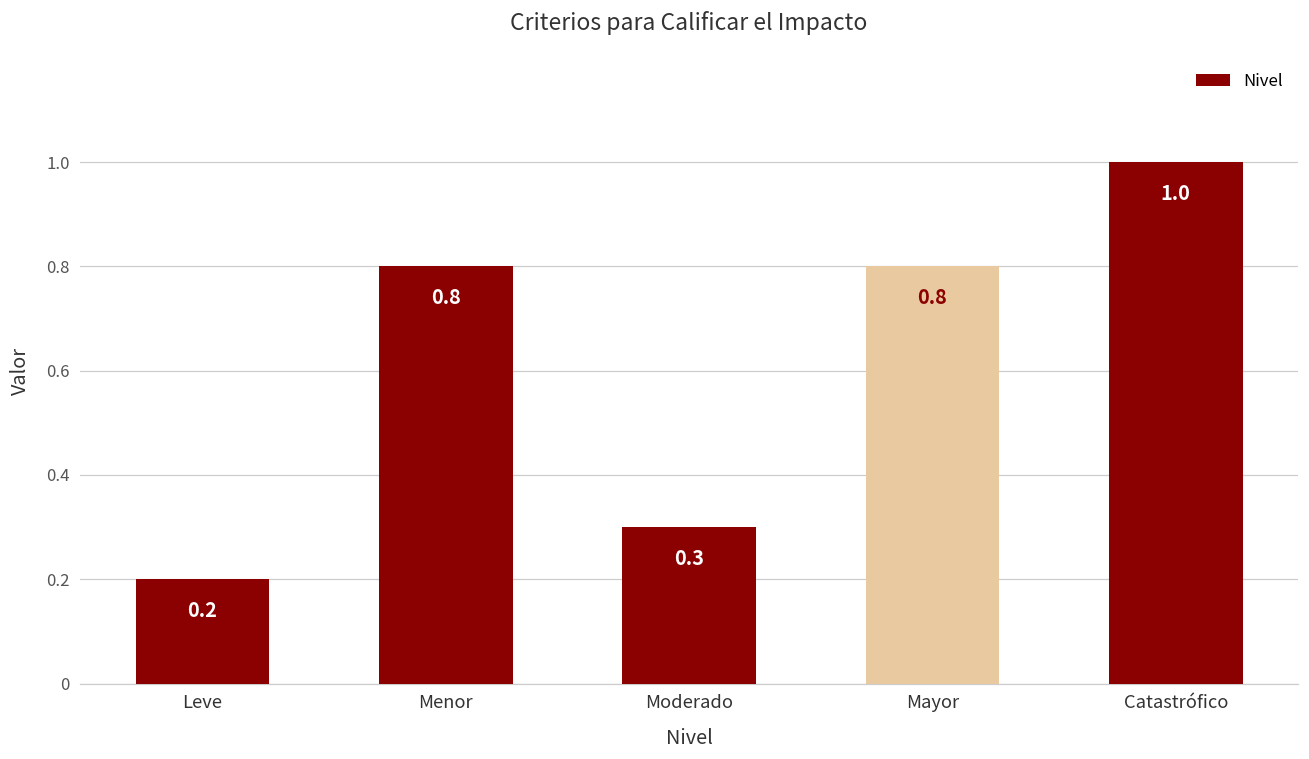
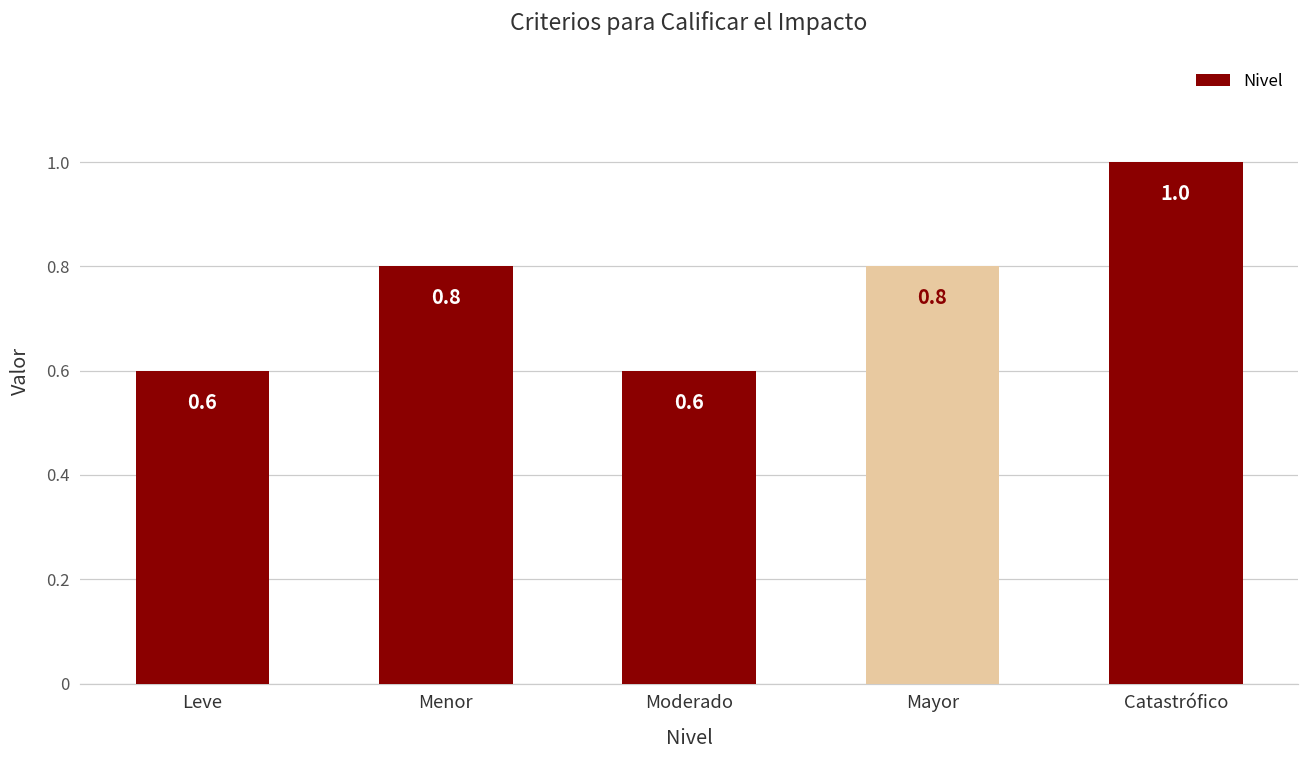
  {
-   "Leve": 0.2,
+   "Leve": 0.6,
    "Menor": 0.8,
-   "Moderado": 0.3,
+   "Moderado": 0.6,
    "Mayor": 0.8,
    "Catastrófico": 1.0
  }
